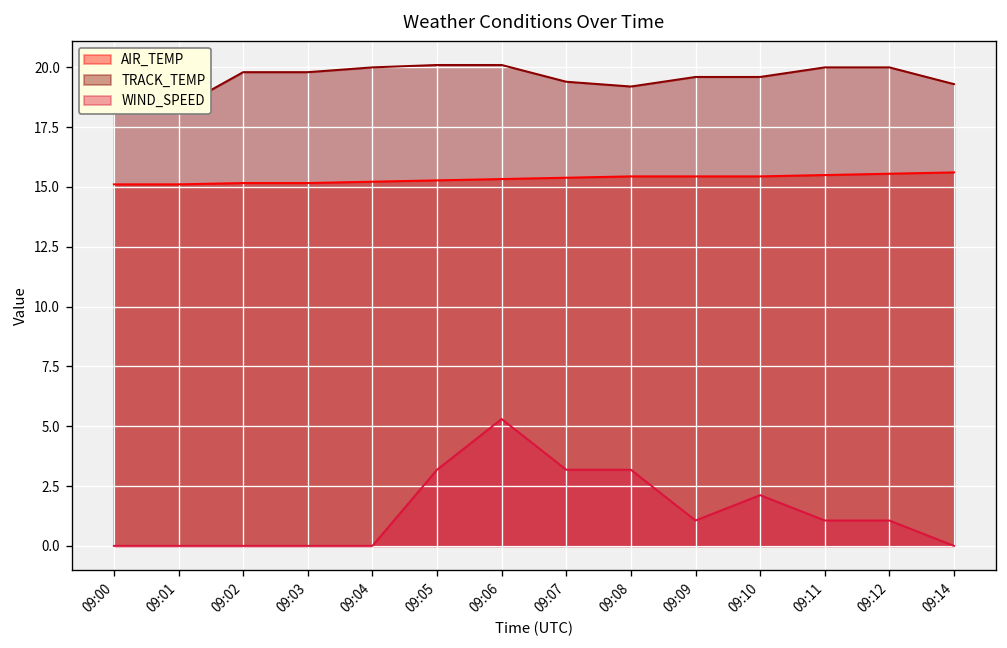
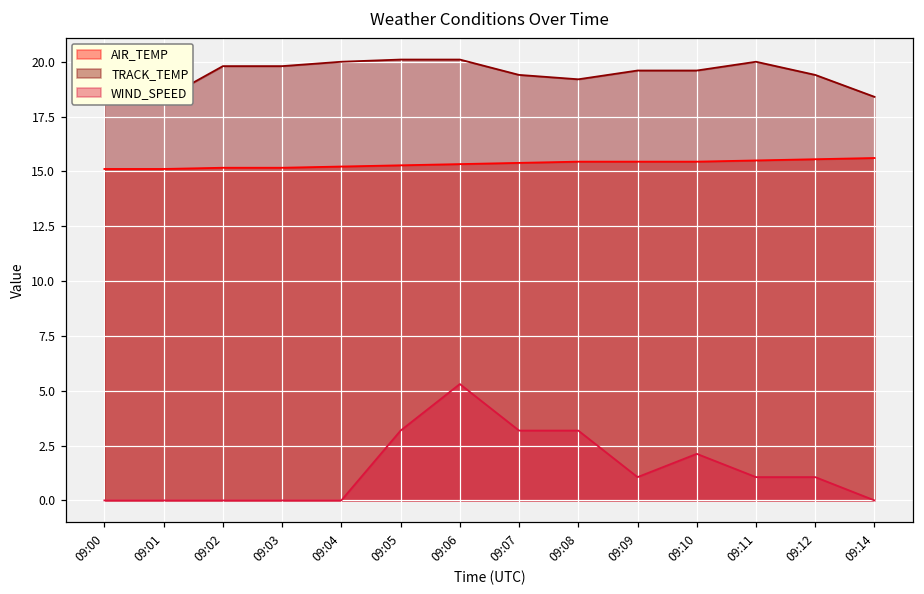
  {
    "TRACK_TEMP": {
      "09:01": 18.3,
      "09:02": 19.8,
      "09:03": 19.8,
      "09:04": 20.0,
      "09:05": 20.1,
      "09:06": 20.1,
      "09:07": 19.4,
      "09:08": 19.2,
      "09:09": 19.6,
      "09:10": 19.6,
      "09:11": 20.0,
-     "09:12": 20.0,
-     "09:14": 19.3
+     "09:12": 19.4,
+     "09:14": 18.4
    }
  }
